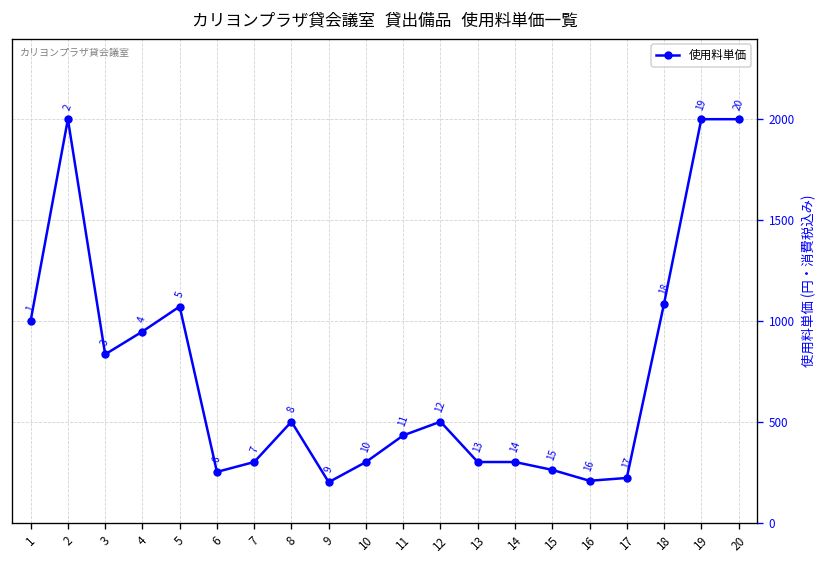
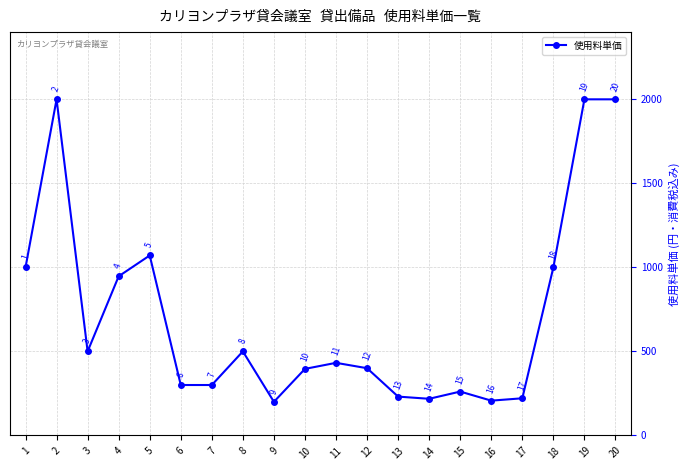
  {
-   "3": 830,
-   "6": 250,
-   "10": 300,
-   "12": 500,
-   "13": 300,
-   "14": 300,
-   "18": 1090
+   "3": 500,
+   "6": 300,
+   "10": 400,
+   "12": 400,
+   "13": 230,
+   "14": 220,
+   "18": 1000
  }
